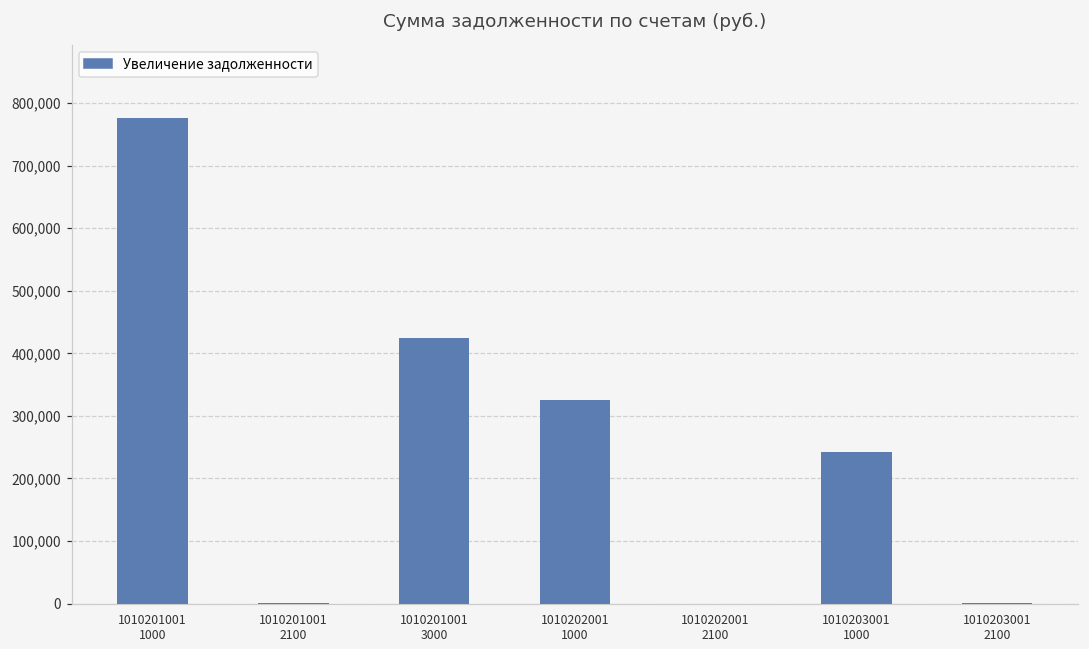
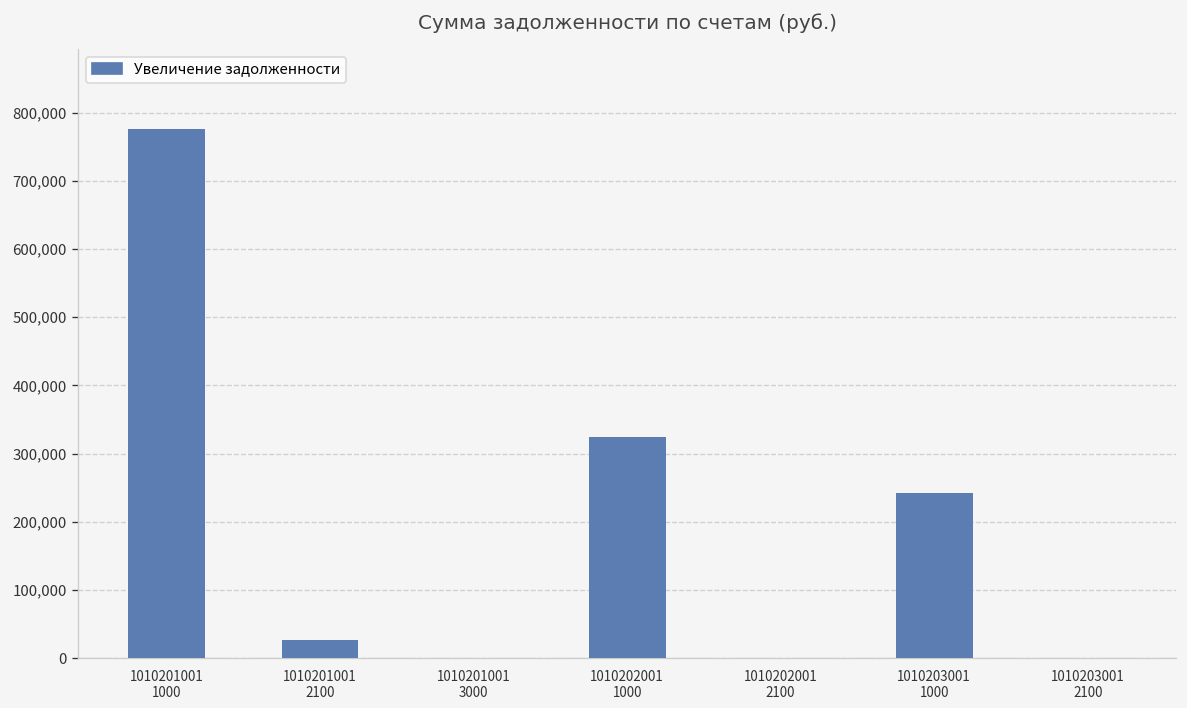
  {
    "1010201001 1000": "780,000",
-   "1010201001 2100": "0",
-   "1010201001 3000": "420,000",
+   "1010201001 2100": "30,000",
+   "1010201001 3000": "0",
    "1010202001 1000": "320,000",
    "1010203001 1000": "240,000"
  }
